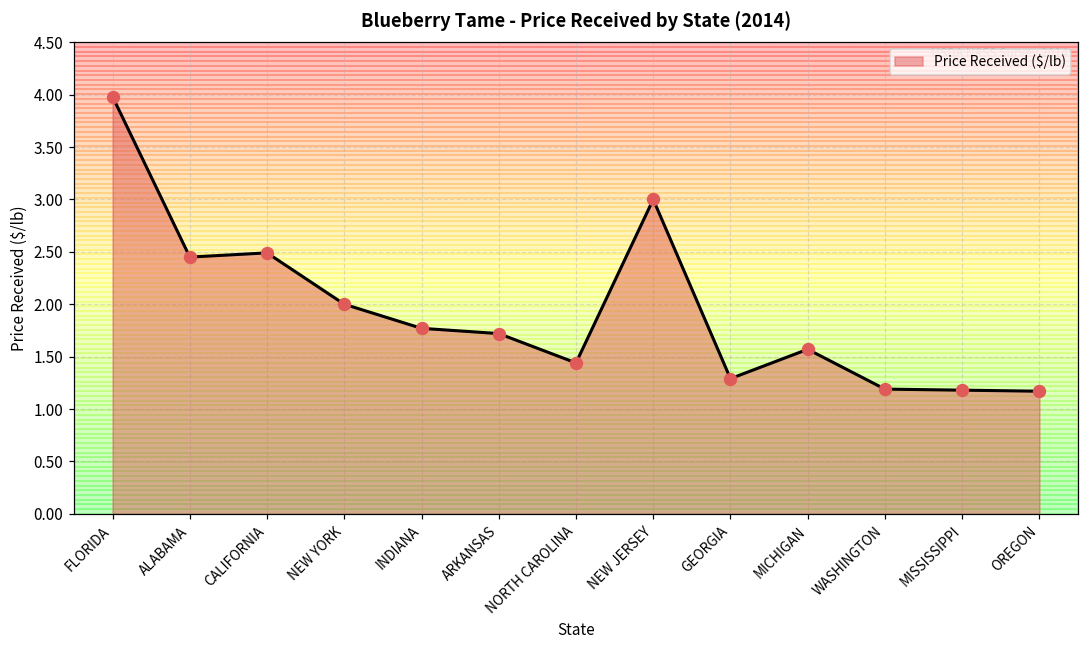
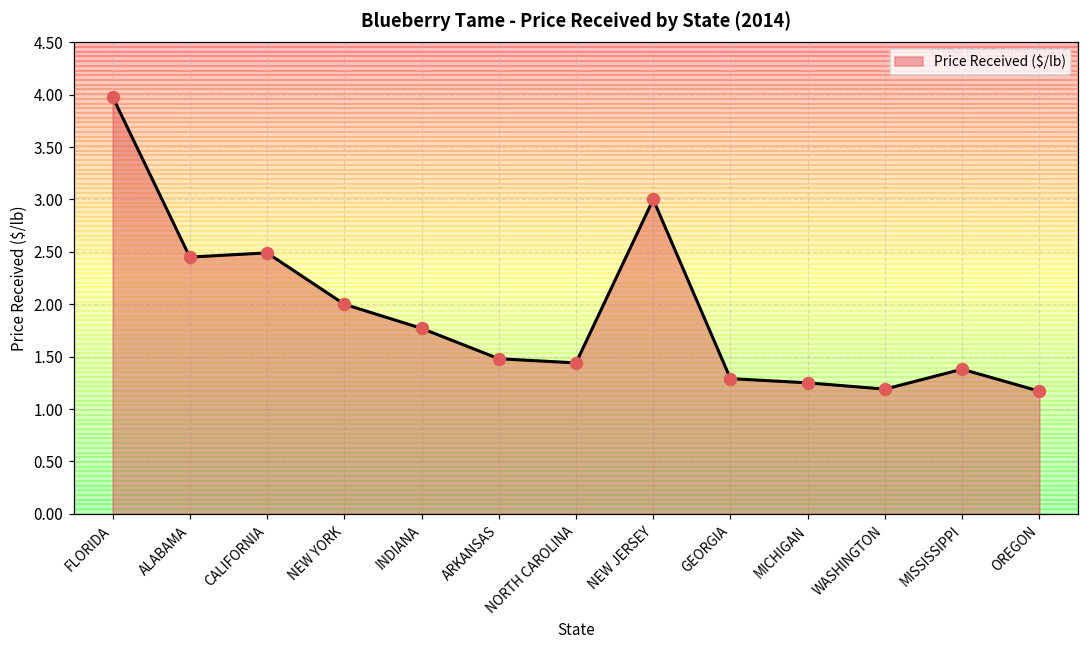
  {
    "FLORIDA": 4.0,
    "ALABAMA": 2.5,
    "CALIFORNIA": 2.5,
    "NEW YORK": 2.0,
    "INDIANA": 1.8,
-   "ARKANSAS": 1.7,
+   "ARKANSAS": 1.5,
    "NORTH CAROLINA": 1.4,
    "NEW JERSEY": 3.0,
    "GEORGIA": 1.3,
-   "MICHIGAN": 1.6,
+   "MICHIGAN": 1.3,
    "WASHINGTON": 1.2,
-   "MISSISSIPPI": 1.2,
+   "MISSISSIPPI": 1.4,
    "OREGON": 1.2
  }
